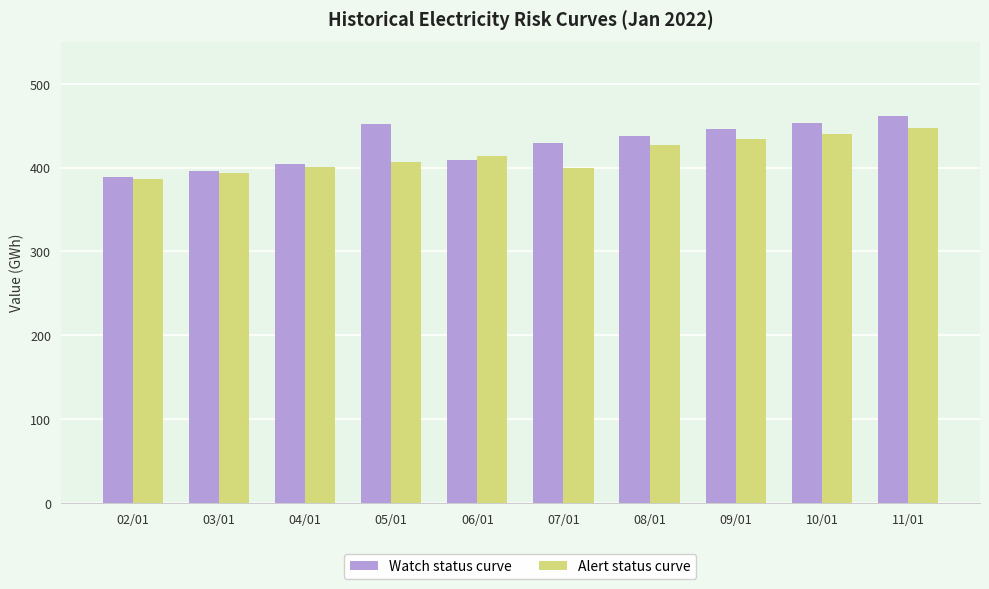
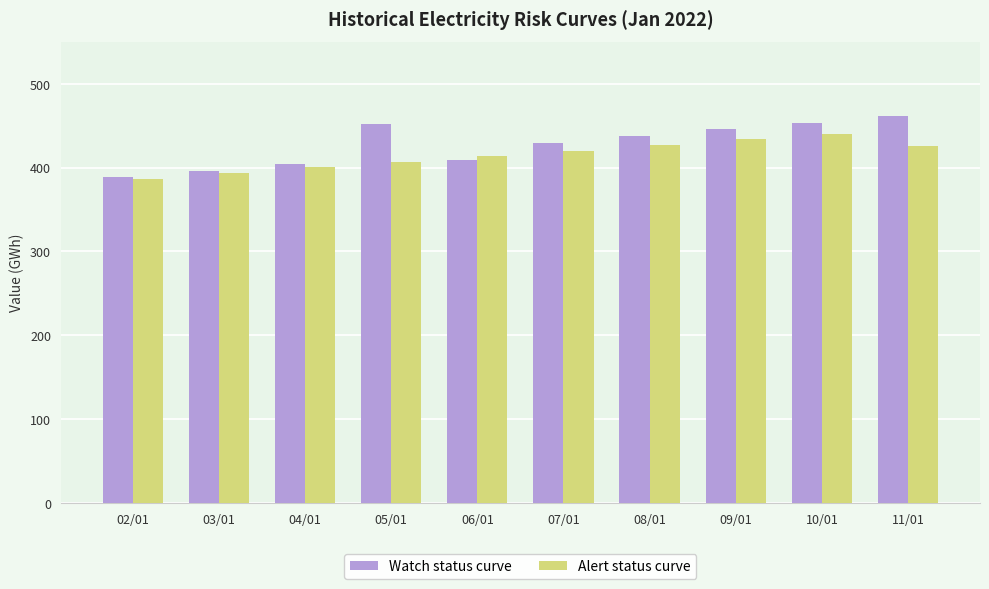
  {
    "Watch status curve": {
      "02/01": 390,
      "03/01": 400,
      "04/01": 400,
      "05/01": 450,
      "06/01": 410,
      "07/01": 430,
      "08/01": 440,
      "09/01": 450,
      "10/01": 450,
      "11/01": 460
    },
    "Alert status curve": {
      "02/01": 390,
      "03/01": 390,
      "04/01": 400,
      "05/01": 410,
      "06/01": 410,
-     "07/01": 400,
+     "07/01": 420,
      "08/01": 430,
      "09/01": 430,
      "10/01": 440,
-     "11/01": 450
+     "11/01": 430
    }
  }
